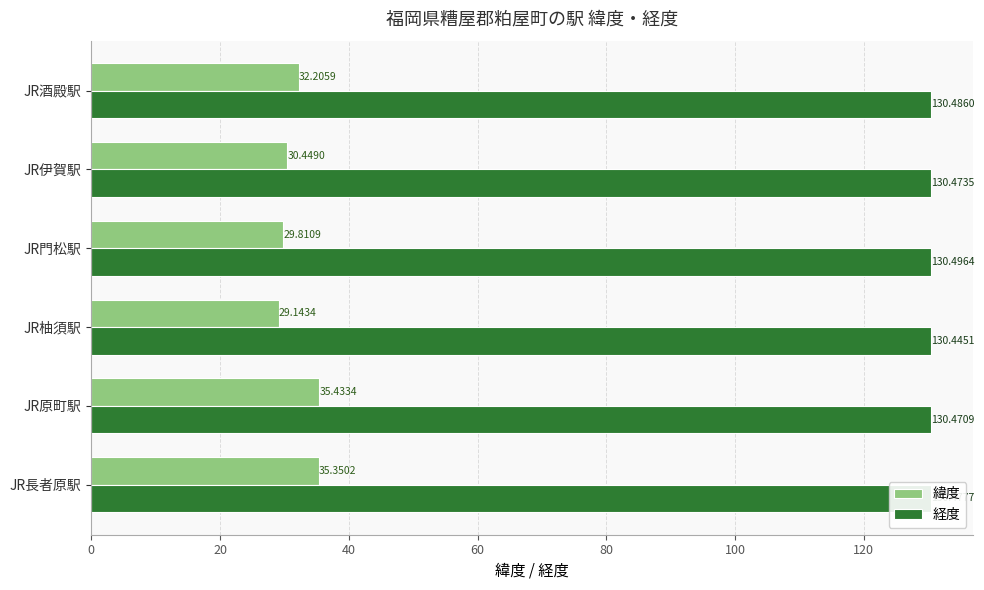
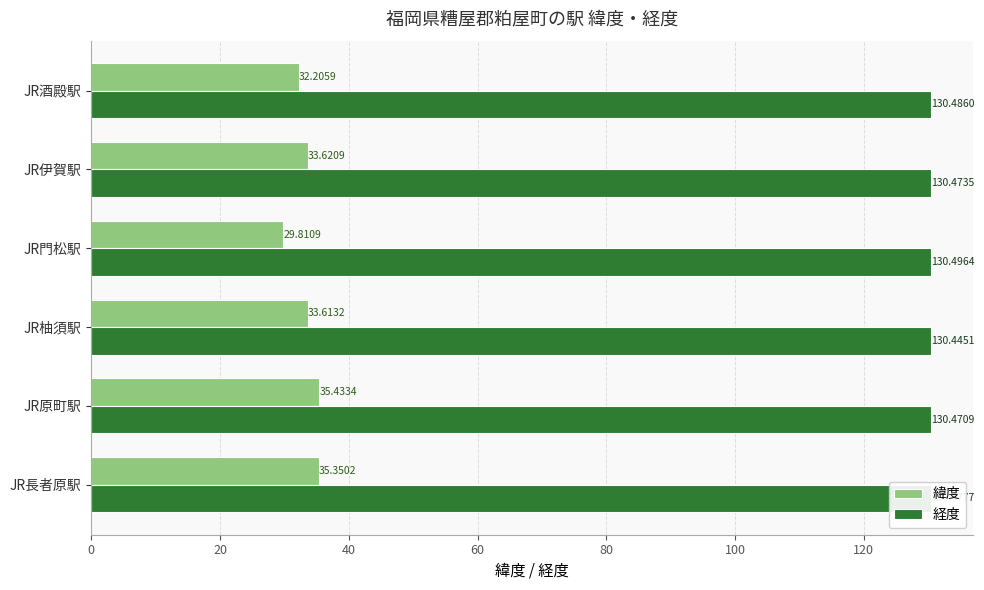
  {
    "緯度": {
      "JR酒殿駅": 32.2059,
-     "JR伊賀駅": 30.4490,
+     "JR伊賀駅": 33.6209,
      "JR門松駅": 29.8109,
-     "JR柚須駅": 29.1434,
+     "JR柚須駅": 33.6132,
      "JR原町駅": 35.4334,
      "JR長者原駅": 35.3502
    },
    "経度": {
      "JR酒殿駅": 130.4860,
      "JR伊賀駅": 130.4735,
      "JR門松駅": 130.4964,
      "JR柚須駅": 130.4451,
      "JR原町駅": 130.4709
    }
  }
